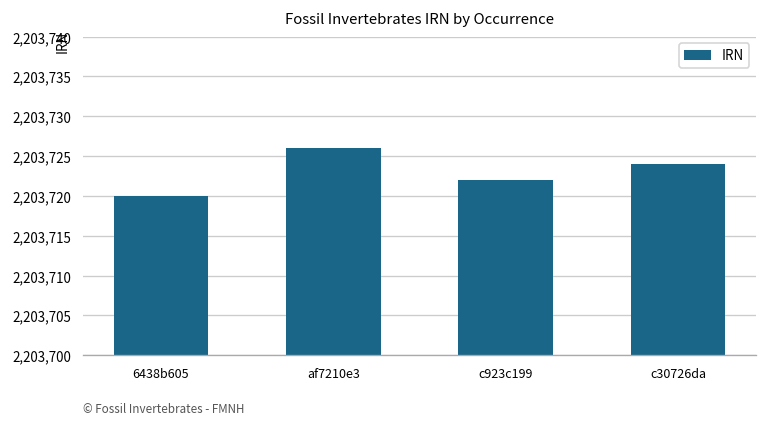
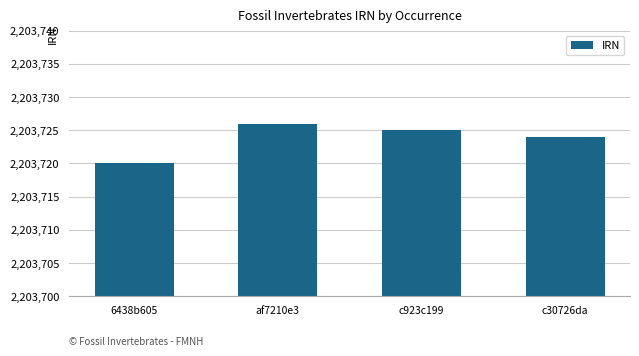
  {
    "6438b605": "2,203,720",
    "af7210e3": "2,203,726",
-   "c923c199": "2,203,722",
+   "c923c199": "2,203,725",
    "c30726da": "2,203,724"
  }
